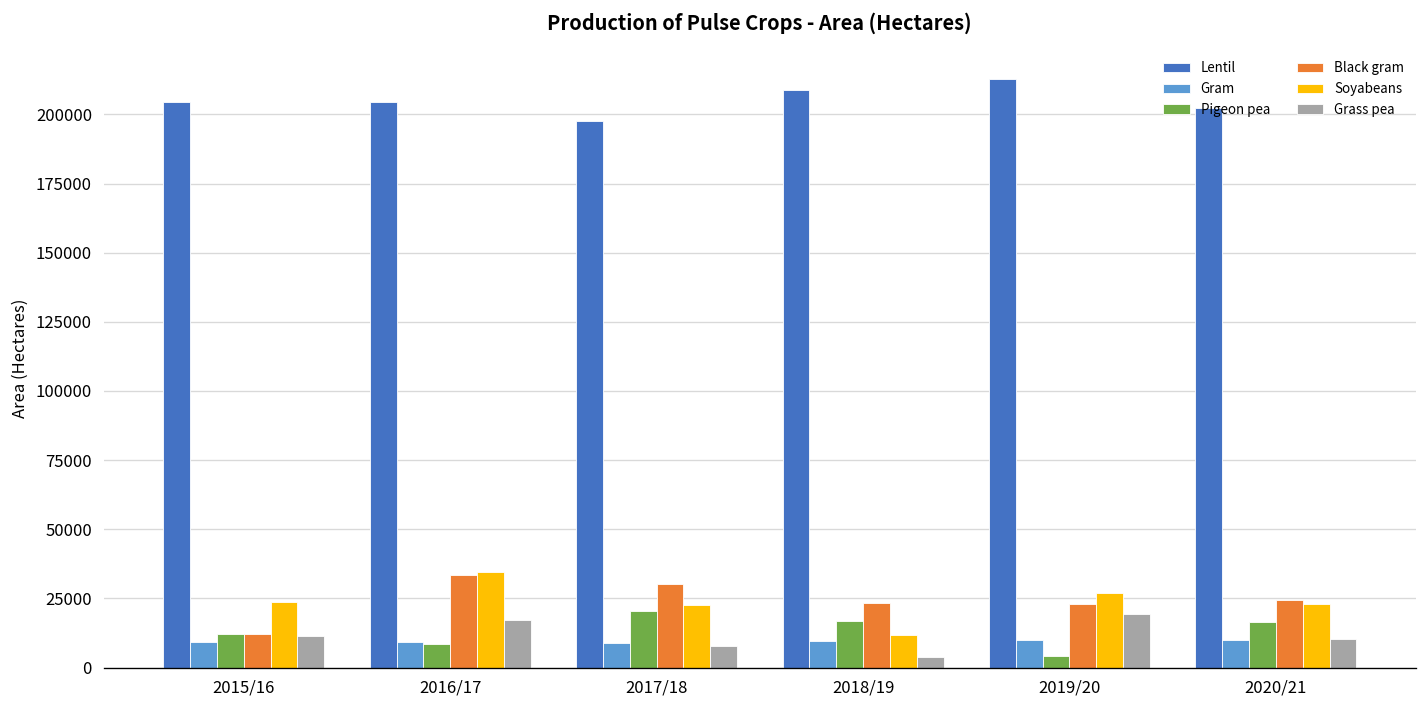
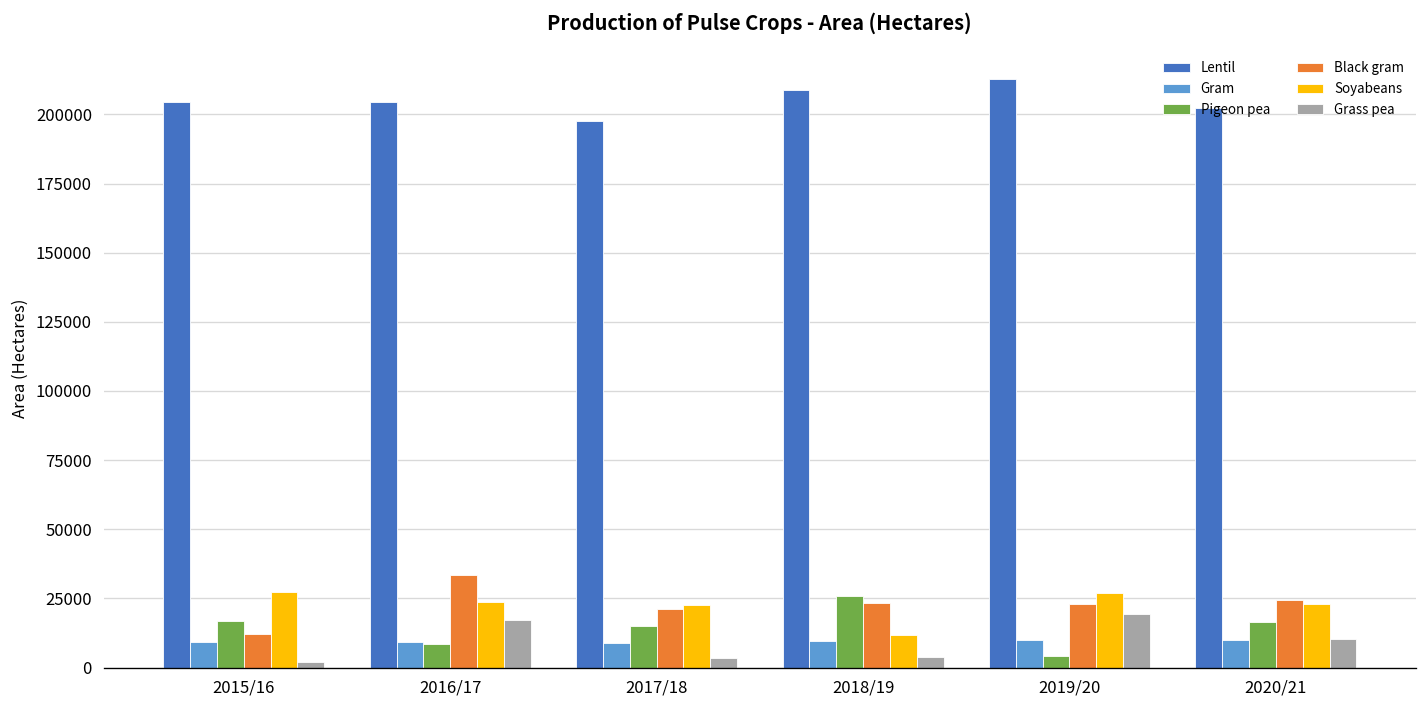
  {
    "Pigeon pea": {
-     "2015/16": 12000,
+     "2015/16": 17000,
      "2016/17": 8000,
-     "2017/18": 20000,
-     "2018/19": 17000,
+     "2017/18": 15000,
+     "2018/19": 26000,
      "2019/20": 4000,
      "2020/21": 17000
    },
    "Black gram": {
      "2015/16": 12000,
      "2016/17": 33000,
-     "2017/18": 30000,
+     "2017/18": 21000,
      "2018/19": 23000,
      "2019/20": 23000,
      "2020/21": 25000
    },
    "Soyabeans": {
-     "2015/16": 24000,
-     "2016/17": 35000,
+     "2015/16": 27000,
+     "2016/17": 24000,
      "2017/18": 23000,
      "2018/19": 12000,
      "2019/20": 27000,
      "2020/21": 23000
    },
    "Grass pea": {
-     "2015/16": 12000,
+     "2015/16": 2000,
      "2016/17": 17000,
-     "2017/18": 8000,
+     "2017/18": 4000,
      "2018/19": 4000,
      "2019/20": 19000,
      "2020/21": 10000
    }
  }
